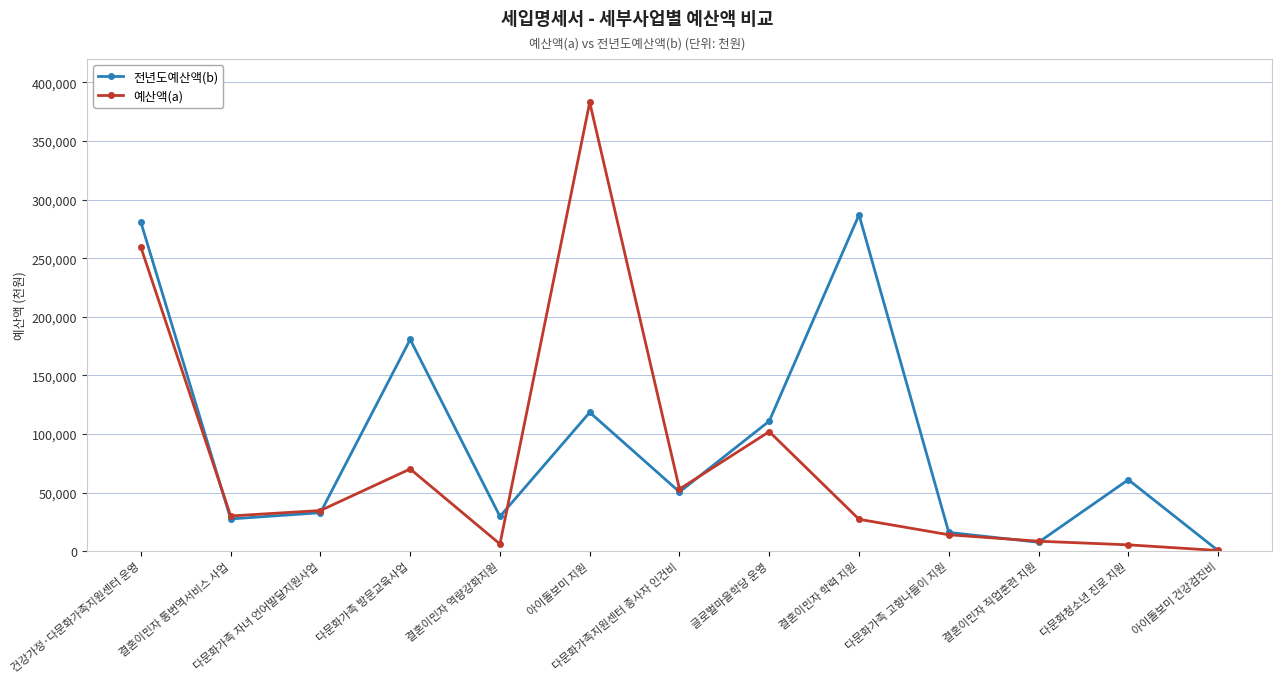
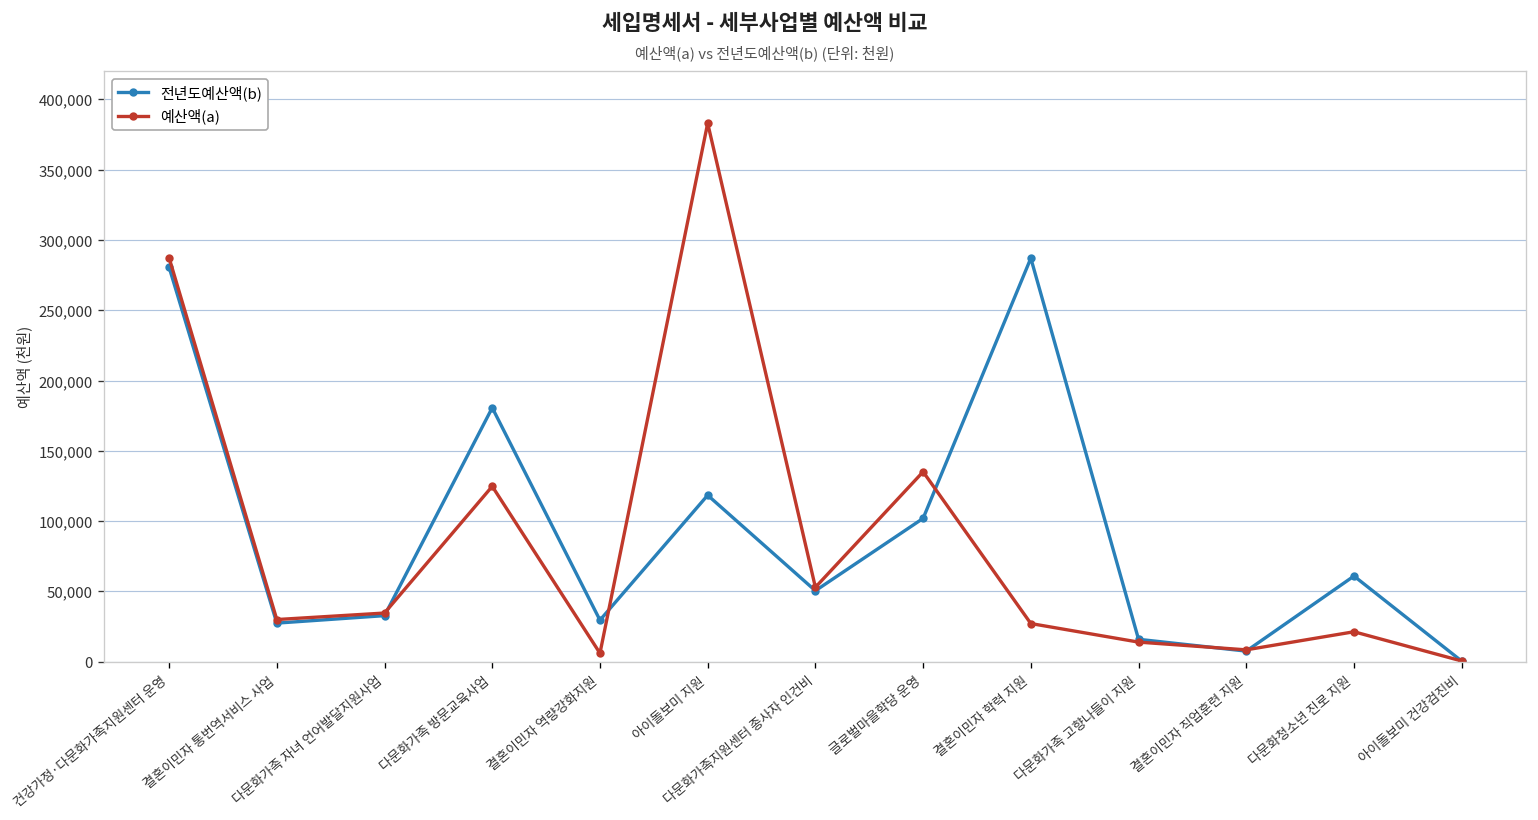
  {
    "전년도예산액(b)": {
      "건강가정·다문화가족지원센터 운영": "281,000",
      "결혼이민자 통번역서비스 사업": "28,000",
      "다문화가족 방문교육사업": "181,000",
      "결혼이민자 역량강화지원": "30,000",
      "아이돌보미 지원": "118,000",
      "다문화가족지원센터 종사자 인건비": "51,000",
-     "글로벌마을학당 운영": "111,000",
+     "글로벌마을학당 운영": "102,000",
      "결혼이민자 학력 지원": "287,000",
      "다문화청소년 진로 지원": "61,000"
    },
    "예산액(a)": {
-     "건강가정·다문화가족지원센터 운영": "259,000",
+     "건강가정·다문화가족지원센터 운영": "287,000",
      "결혼이민자 통번역서비스 사업": "30,000",
-     "다문화가족 방문교육사업": "70,000",
+     "다문화가족 방문교육사업": "125,000",
      "결혼이민자 역량강화지원": "6,000",
      "아이돌보미 지원": "383,000",
      "다문화가족지원센터 종사자 인건비": "53,000",
-     "글로벌마을학당 운영": "102,000",
+     "글로벌마을학당 운영": "135,000",
      "결혼이민자 학력 지원": "27,000",
-     "다문화청소년 진로 지원": "5,000"
+     "다문화청소년 진로 지원": "21,000"
    }
  }
